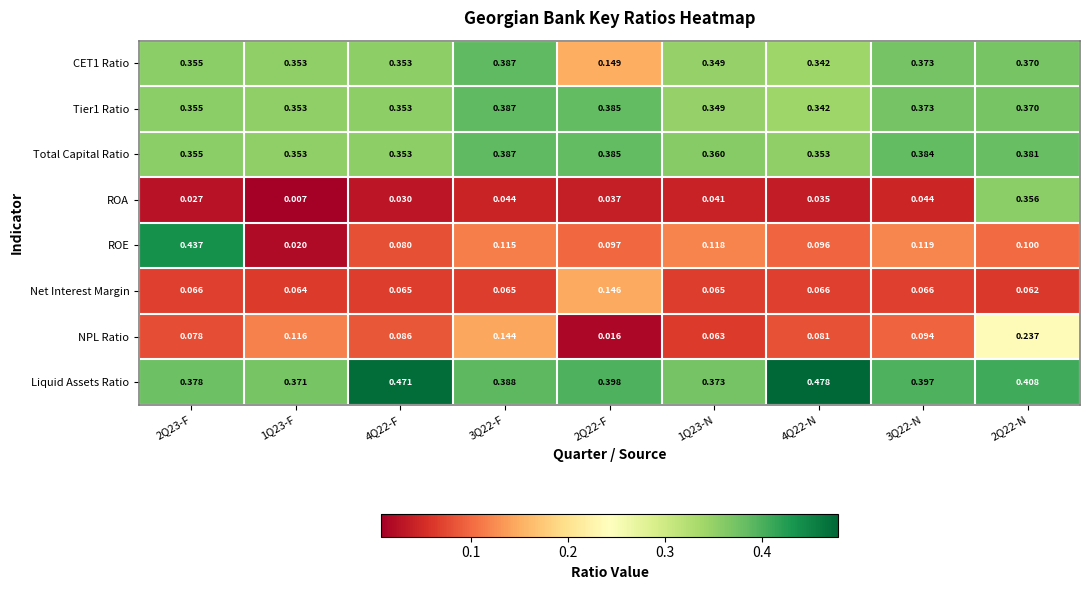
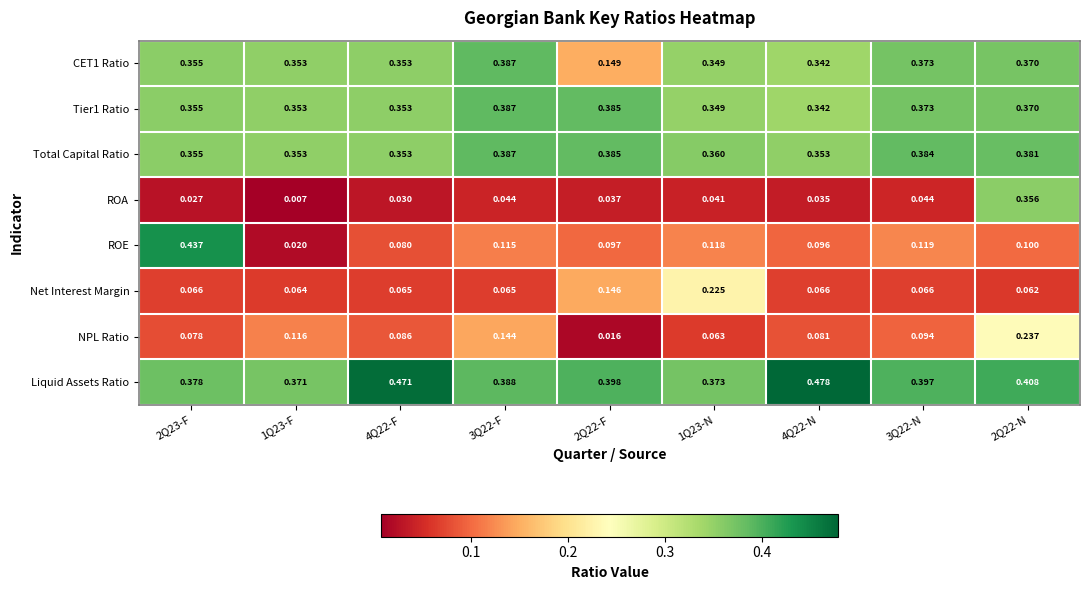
  {
    "CET1 Ratio": {
      "2Q23-F": 0.355,
      "1Q23-F": 0.353,
      "4Q22-F": 0.353,
      "3Q22-F": 0.387,
      "2Q22-F": 0.149,
      "1Q23-N": 0.349,
      "4Q22-N": 0.342,
      "3Q22-N": 0.373,
      "2Q22-N": 0.370
    },
    "Tier1 Ratio": {
      "2Q23-F": 0.355,
      "1Q23-F": 0.353,
      "4Q22-F": 0.353,
      "3Q22-F": 0.387,
      "2Q22-F": 0.385,
      "1Q23-N": 0.349,
      "4Q22-N": 0.342,
      "3Q22-N": 0.373,
      "2Q22-N": 0.370
    },
    "Total Capital Ratio": {
      "2Q23-F": 0.355,
      "1Q23-F": 0.353,
      "4Q22-F": 0.353,
      "3Q22-F": 0.387,
      "2Q22-F": 0.385,
      "1Q23-N": 0.360,
      "4Q22-N": 0.353,
      "3Q22-N": 0.384,
      "2Q22-N": 0.381
    },
    "ROA": {
      "2Q23-F": 0.027,
      "1Q23-F": 0.007,
      "4Q22-F": 0.030,
      "3Q22-F": 0.044,
      "2Q22-F": 0.037,
      "1Q23-N": 0.041,
      "4Q22-N": 0.035,
      "3Q22-N": 0.044,
      "2Q22-N": 0.356
    },
    "ROE": {
      "2Q23-F": 0.437,
      "1Q23-F": 0.020,
      "4Q22-F": 0.080,
      "3Q22-F": 0.115,
      "2Q22-F": 0.097,
      "1Q23-N": 0.118,
      "4Q22-N": 0.096,
      "3Q22-N": 0.119,
      "2Q22-N": 0.100
    },
    "Net Interest Margin": {
      "2Q23-F": 0.066,
      "1Q23-F": 0.064,
      "4Q22-F": 0.065,
      "3Q22-F": 0.065,
      "2Q22-F": 0.146,
-     "1Q23-N": 0.065,
+     "1Q23-N": 0.225,
      "4Q22-N": 0.066,
      "3Q22-N": 0.066,
      "2Q22-N": 0.062
    },
    "NPL Ratio": {
      "2Q23-F": 0.078,
      "1Q23-F": 0.116,
      "4Q22-F": 0.086,
      "3Q22-F": 0.144,
      "2Q22-F": 0.016,
      "1Q23-N": 0.063,
      "4Q22-N": 0.081,
      "3Q22-N": 0.094,
      "2Q22-N": 0.237
    },
    "Liquid Assets Ratio": {
      "2Q23-F": 0.378,
      "1Q23-F": 0.371,
      "4Q22-F": 0.471,
      "3Q22-F": 0.388,
      "2Q22-F": 0.398,
      "1Q23-N": 0.373,
      "4Q22-N": 0.478,
      "3Q22-N": 0.397,
      "2Q22-N": 0.408
    }
  }
